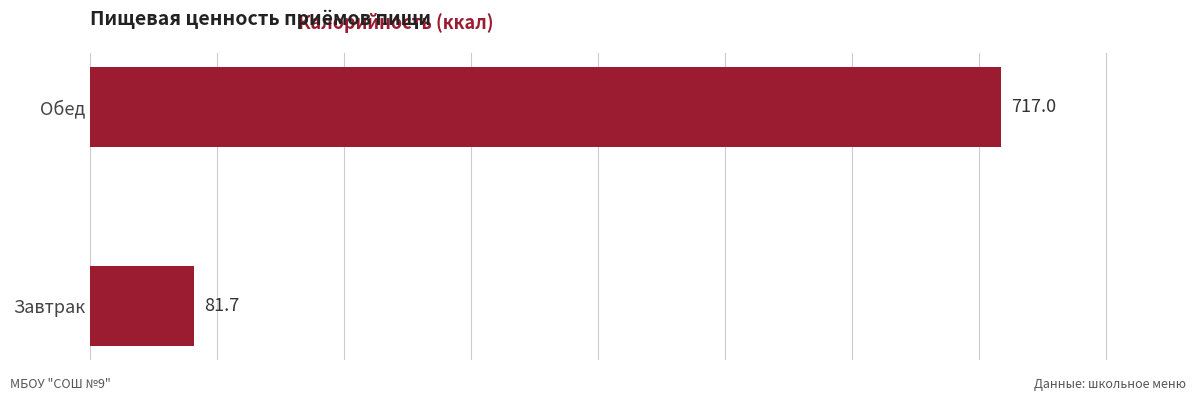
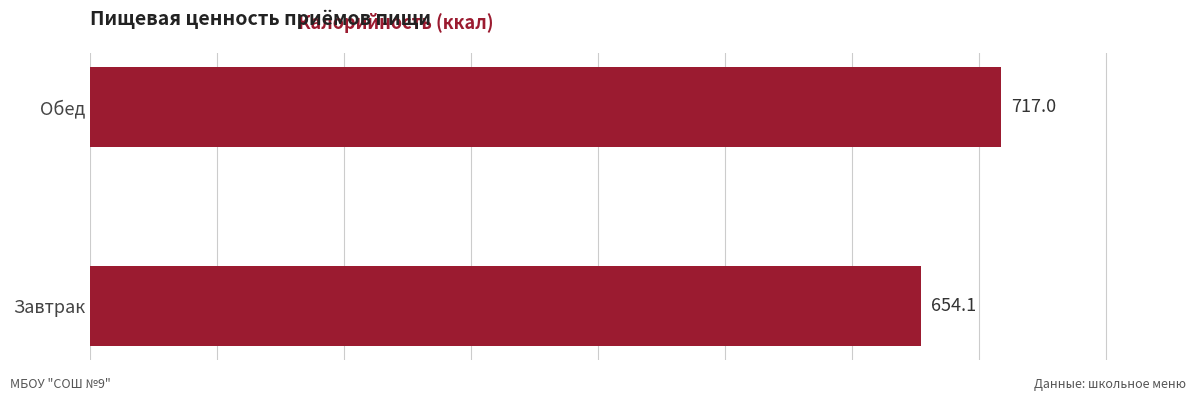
  {
    "Обед": 717.0,
-   "Завтрак": 81.7
+   "Завтрак": 654.1
  }
